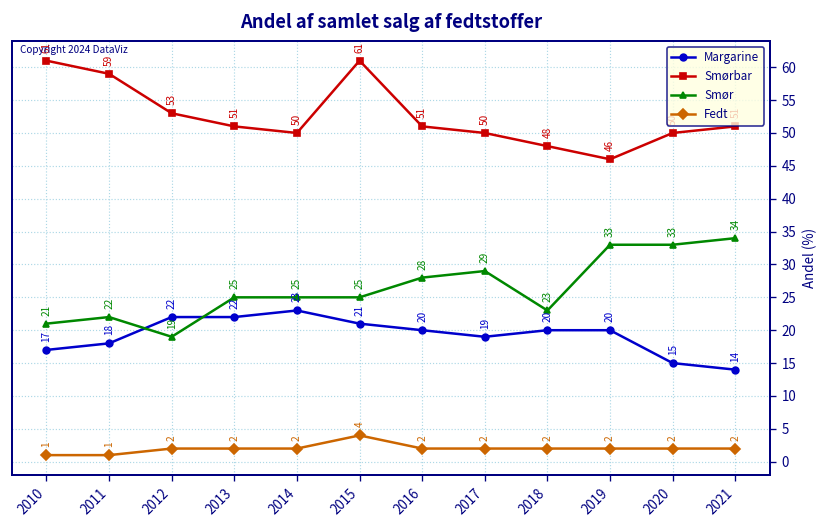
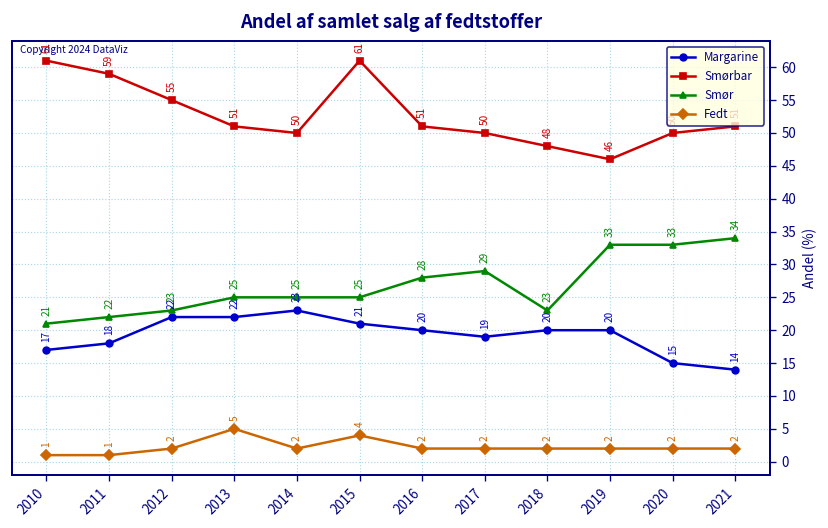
  {
    "Margarine": {
      "2010": 17,
      "2011": 18,
      "2015": 21,
      "2016": 20,
      "2017": 19,
      "2019": 20,
      "2020": 15,
      "2021": 14
    },
    "Smørbar": {
      "2011": 59,
-     "2012": 53,
+     "2012": 55,
      "2013": 51,
      "2014": 50,
      "2015": 61,
      "2016": 51,
      "2017": 50,
      "2018": 48,
      "2019": 46
    },
    "Smør": {
      "2010": 21,
      "2011": 22,
-     "2012": 19,
+     "2012": 23,
      "2013": 25,
      "2014": 25,
      "2015": 25,
      "2016": 28,
      "2017": 29,
      "2018": 23,
      "2019": 33,
      "2020": 33,
      "2021": 34
    },
    "Fedt": {
      "2010": 1,
      "2011": 1,
      "2012": 2,
-     "2013": 2,
+     "2013": 5,
      "2014": 2,
      "2015": 4,
      "2016": 2,
      "2017": 2,
      "2018": 2,
      "2019": 2,
      "2020": 2,
      "2021": 2
    }
  }
